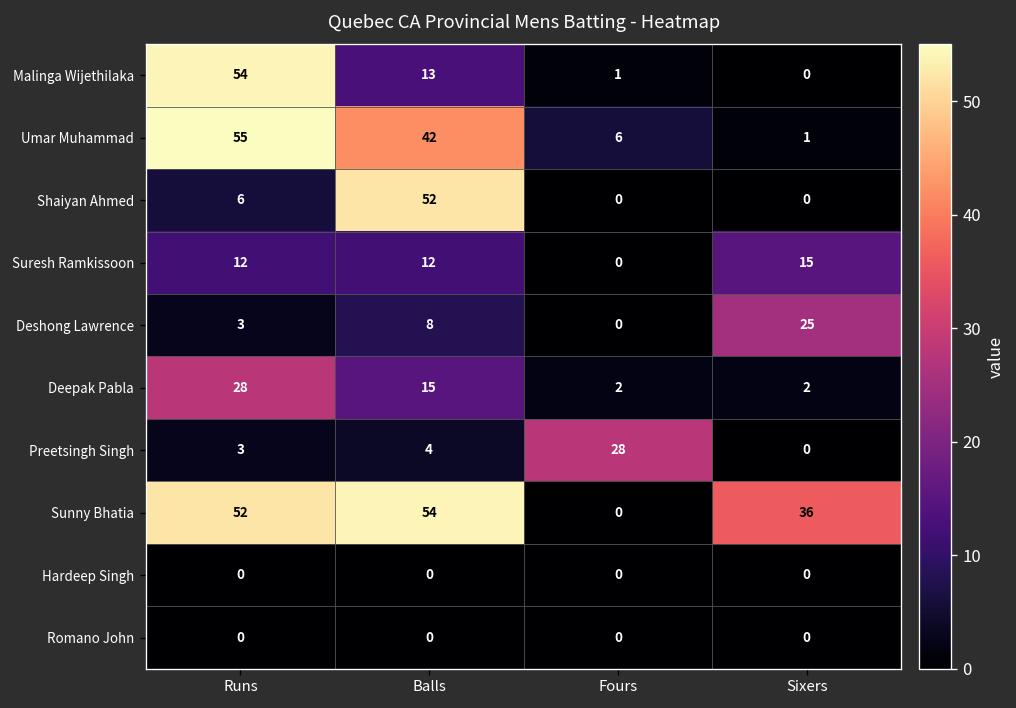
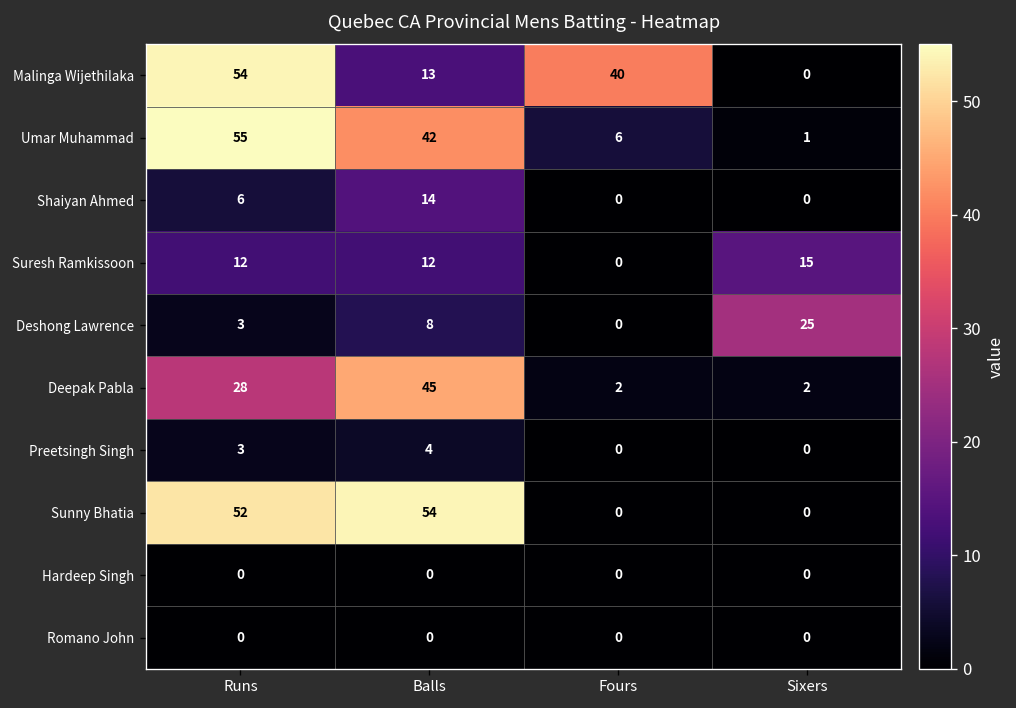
  {
    "Malinga Wijethilaka": {
      "Runs": 54,
      "Balls": 13,
-     "Fours": 1,
+     "Fours": 40,
      "Sixers": 0
    },
    "Umar Muhammad": {
      "Runs": 55,
      "Balls": 42,
      "Fours": 6,
      "Sixers": 1
    },
    "Shaiyan Ahmed": {
      "Runs": 6,
-     "Balls": 52,
+     "Balls": 14,
      "Fours": 0,
      "Sixers": 0
    },
    "Suresh Ramkissoon": {
      "Runs": 12,
      "Balls": 12,
      "Fours": 0,
      "Sixers": 15
    },
    "Deshong Lawrence": {
      "Runs": 3,
      "Balls": 8,
      "Fours": 0,
      "Sixers": 25
    },
    "Deepak Pabla": {
      "Runs": 28,
-     "Balls": 15,
+     "Balls": 45,
      "Fours": 2,
      "Sixers": 2
    },
    "Preetsingh Singh": {
      "Runs": 3,
      "Balls": 4,
-     "Fours": 28,
+     "Fours": 0,
      "Sixers": 0
    },
    "Sunny Bhatia": {
      "Runs": 52,
      "Balls": 54,
      "Fours": 0,
-     "Sixers": 36
+     "Sixers": 0
    },
    "Hardeep Singh": {
      "Runs": 0,
      "Balls": 0,
      "Fours": 0,
      "Sixers": 0
    },
    "Romano John": {
      "Runs": 0,
      "Balls": 0,
      "Fours": 0,
      "Sixers": 0
    }
  }
